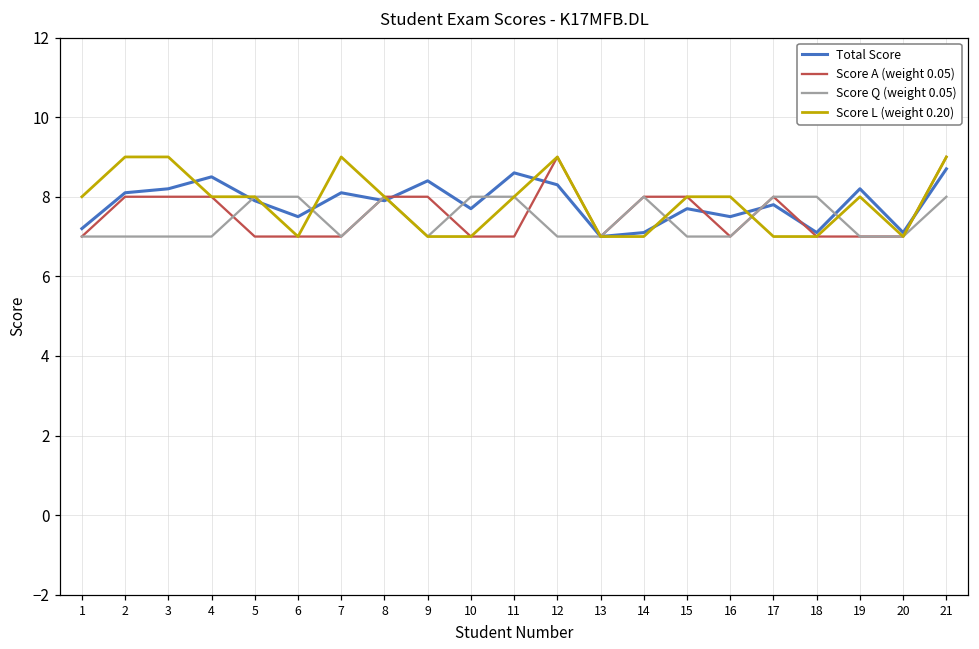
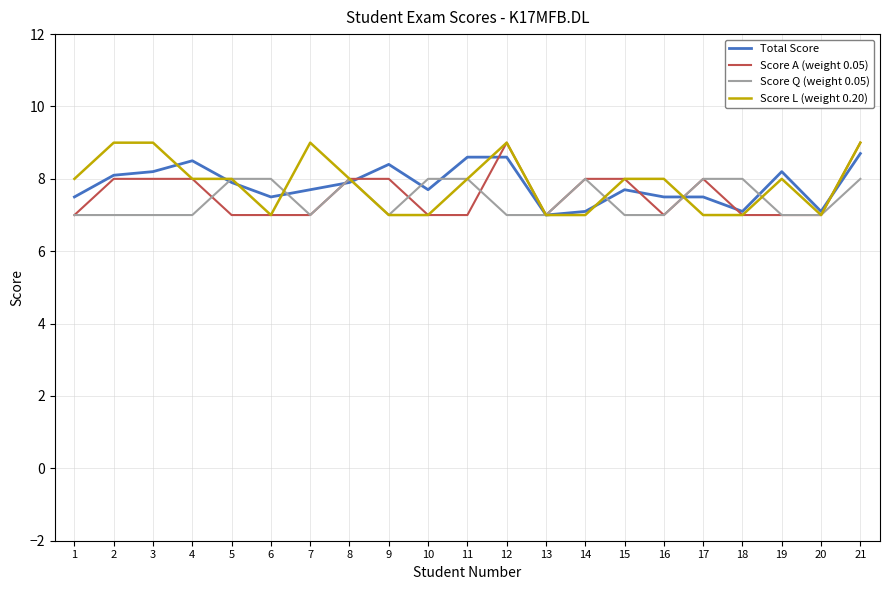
  {
    "Total Score": {
-     "1": 7.2,
+     "1": 7.5,
      "2": 8.1,
      "3": 8.2,
      "4": 8.5,
      "5": 7.9,
      "6": 7.5,
-     "7": 8.1,
+     "7": 7.7,
      "8": 7.9,
      "9": 8.4,
      "10": 7.7,
      "11": 8.6,
-     "12": 8.3,
+     "12": 8.6,
      "14": 7.1,
      "15": 7.7,
      "16": 7.5,
-     "17": 7.8,
+     "17": 7.5,
      "18": 7.1,
      "19": 8.2,
      "20": 7.1,
      "21": 8.7
    },
    "Score A (weight 0.05)": {
      "2": 8.0,
      "3": 8.0,
      "5": 7.0,
      "9": 8.0,
      "11": 7.0
    },
    "Score Q (weight 0.05)": {
      "2": 7.0,
      "3": 7.0,
      "4": 7.0,
      "6": 8.0,
      "10": 8.0,
      "12": 7.0,
      "15": 7.0,
      "18": 8.0,
      "21": 8.0
    },
    "Score L (weight 0.20)": {
      "1": 8.0,
      "2": 9.0,
      "3": 9.0,
      "7": 9.0,
      "14": 7.0,
      "16": 8.0,
      "17": 7.0,
      "19": 8.0
    }
  }
